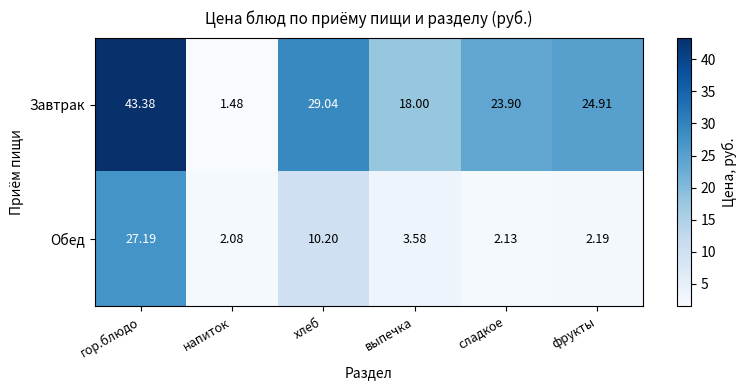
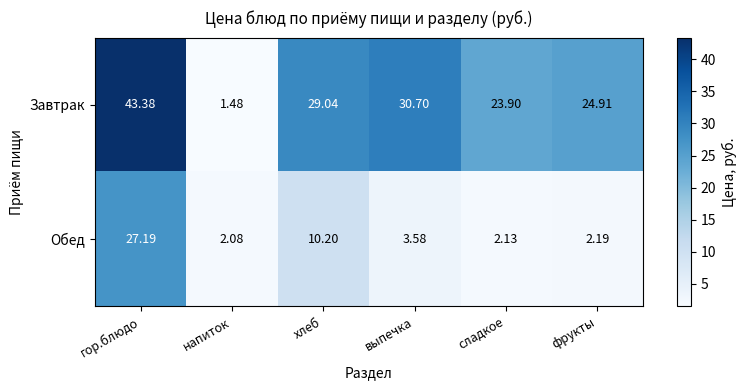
  {
    "Завтрак": {
      "гор.блюдо": 43.38,
      "напиток": 1.48,
      "хлеб": 29.04,
-     "выпечка": 18.00,
+     "выпечка": 30.70,
      "сладкое": 23.90,
      "фрукты": 24.91
    },
    "Обед": {
      "гор.блюдо": 27.19,
      "напиток": 2.08,
      "хлеб": 10.20,
      "выпечка": 3.58,
      "сладкое": 2.13,
      "фрукты": 2.19
    }
  }
